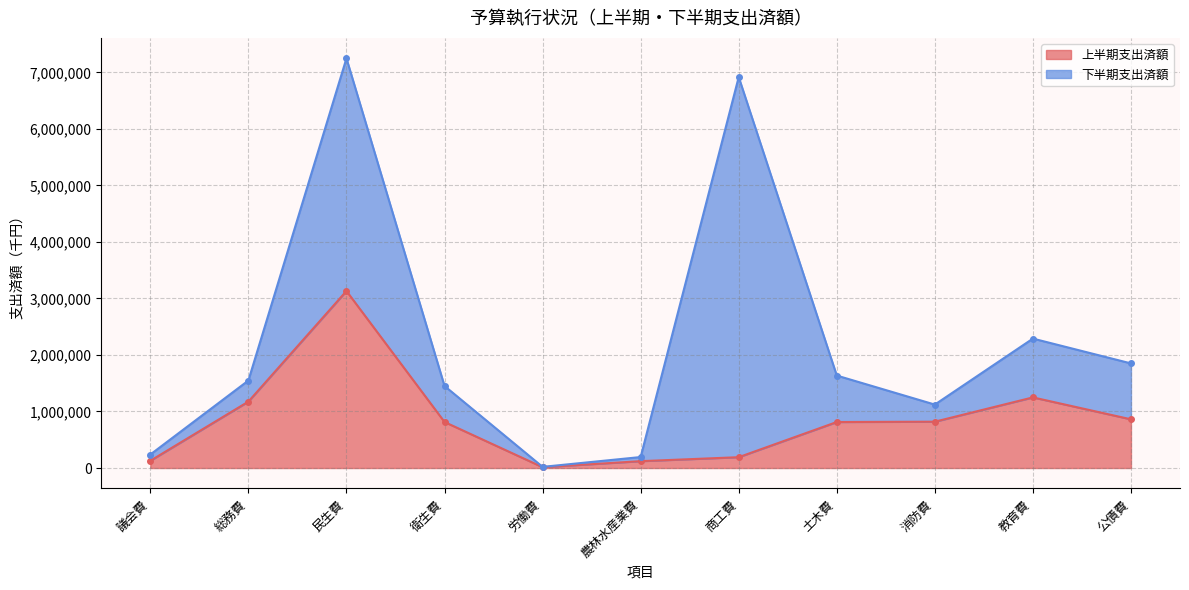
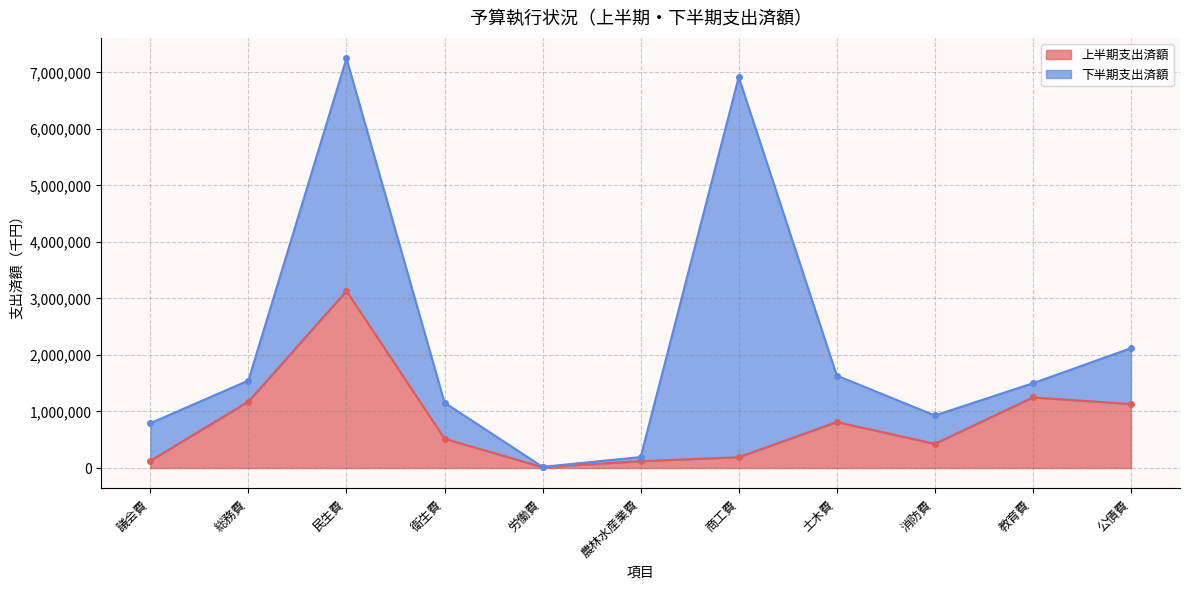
  {
    "上半期支出済額": {
      "議会費": "100,000",
      "総務費": "1,200,000",
      "民生費": "3,100,000",
-     "衛生費": "800,000",
+     "衛生費": "500,000",
      "農林水産業費": "100,000",
      "商工費": "200,000",
      "土木費": "800,000",
-     "消防費": "800,000",
+     "消防費": "400,000",
      "教育費": "1,200,000",
-     "公債費": "900,000"
+     "公債費": "1,100,000"
    },
    "下半期支出済額": {
-     "議会費": "100,000",
+     "議会費": "700,000",
      "総務費": "400,000",
      "民生費": "4,100,000",
      "衛生費": "600,000",
      "農林水産業費": "100,000",
      "商工費": "6,700,000",
      "土木費": "800,000",
-     "消防費": "300,000",
-     "教育費": "1,000,000",
+     "消防費": "500,000",
+     "教育費": "300,000",
      "公債費": "1,000,000"
    }
  }
